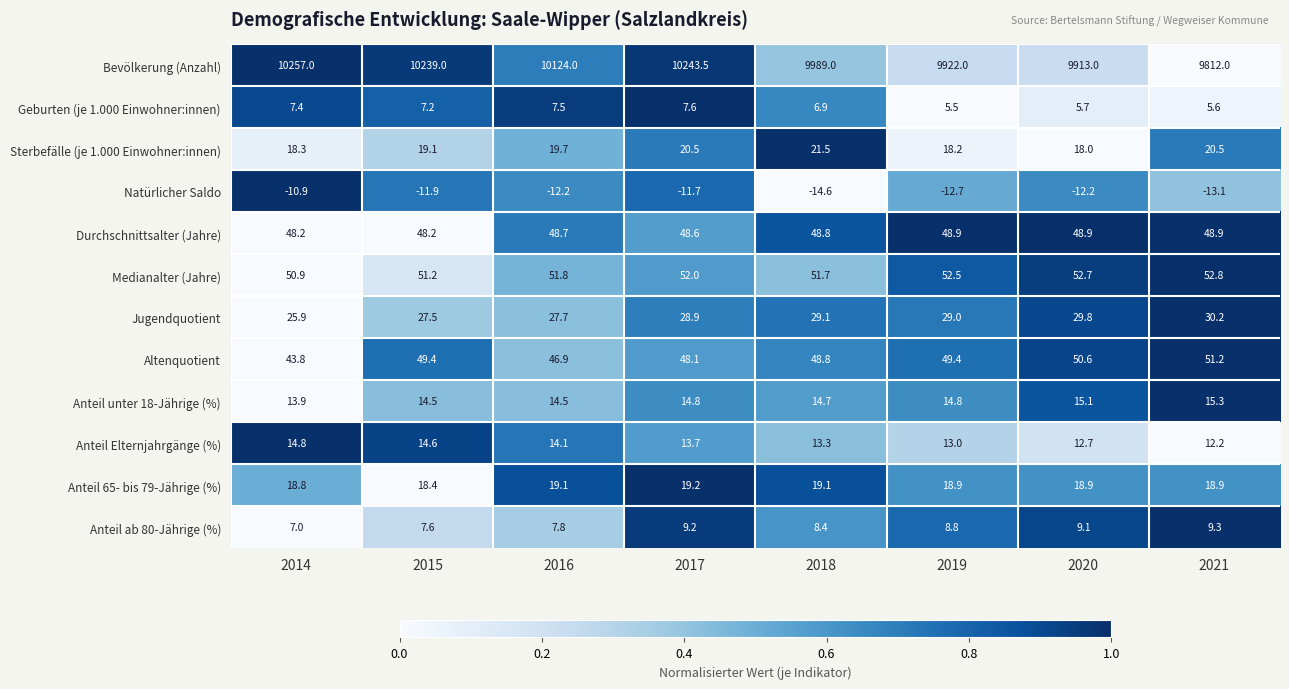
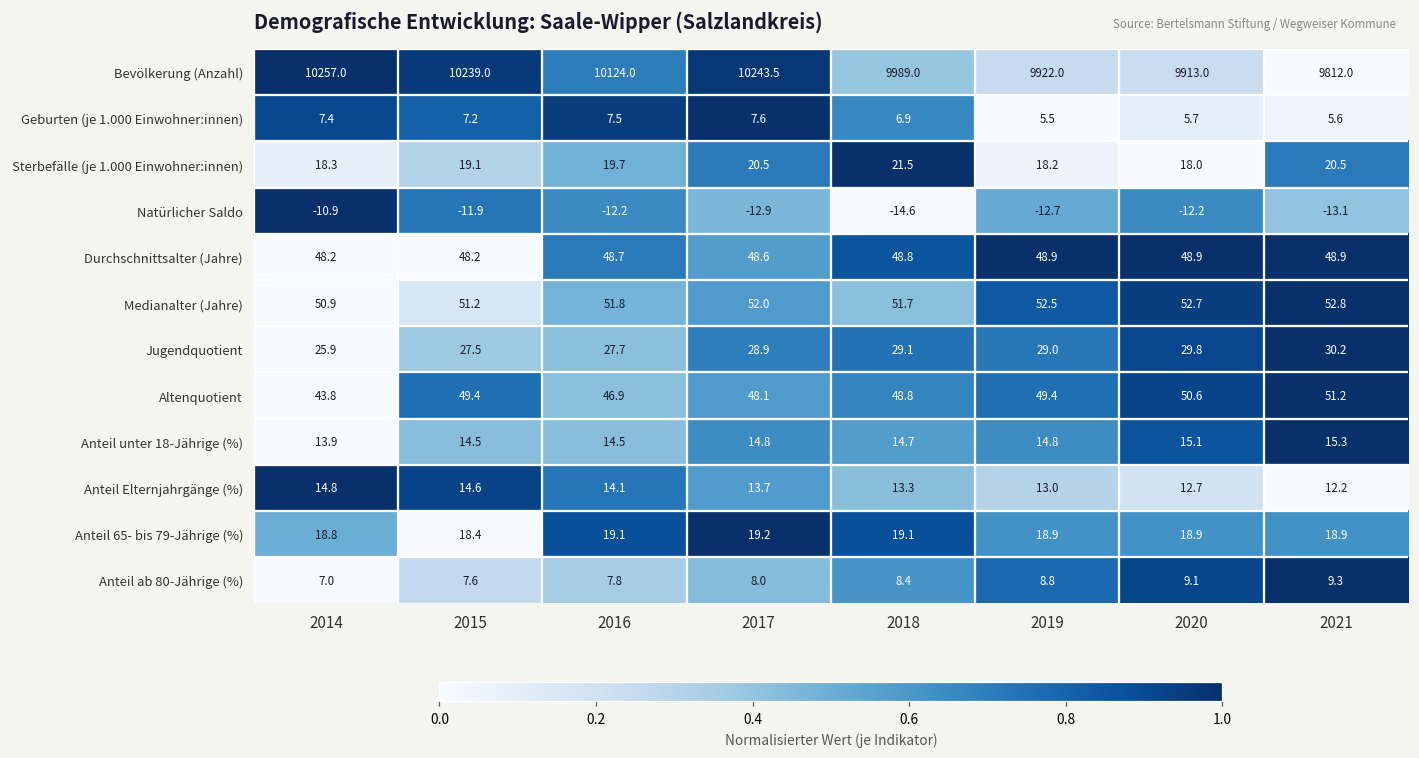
  {
    "Bevölkerung (Anzahl)": {
      "2014": 10257.0,
      "2015": 10239.0,
      "2016": 10124.0,
      "2017": 10243.5,
      "2018": 9989.0,
      "2019": 9922.0,
      "2020": 9913.0,
      "2021": 9812.0
    },
    "Geburten (je 1.000 Einwohner:innen)": {
      "2014": 7.4,
      "2015": 7.2,
      "2016": 7.5,
      "2017": 7.6,
      "2018": 6.9,
      "2019": 5.5,
      "2020": 5.7,
      "2021": 5.6
    },
    "Sterbefälle (je 1.000 Einwohner:innen)": {
      "2014": 18.3,
      "2015": 19.1,
      "2016": 19.7,
      "2017": 20.5,
      "2018": 21.5,
      "2019": 18.2,
      "2020": 18.0,
      "2021": 20.5
    },
    "Natürlicher Saldo": {
      "2014": -10.9,
      "2015": -11.9,
      "2016": -12.2,
-     "2017": -11.7,
+     "2017": -12.9,
      "2018": -14.6,
      "2019": -12.7,
      "2020": -12.2,
      "2021": -13.1
    },
    "Durchschnittsalter (Jahre)": {
      "2014": 48.2,
      "2015": 48.2,
      "2016": 48.7,
      "2017": 48.6,
      "2018": 48.8,
      "2019": 48.9,
      "2020": 48.9,
      "2021": 48.9
    },
    "Medianalter (Jahre)": {
      "2014": 50.9,
      "2015": 51.2,
      "2016": 51.8,
      "2017": 52.0,
      "2018": 51.7,
      "2019": 52.5,
      "2020": 52.7,
      "2021": 52.8
    },
    "Jugendquotient": {
      "2014": 25.9,
      "2015": 27.5,
      "2016": 27.7,
      "2017": 28.9,
      "2018": 29.1,
      "2019": 29.0,
      "2020": 29.8,
      "2021": 30.2
    },
    "Altenquotient": {
      "2014": 43.8,
      "2015": 49.4,
      "2016": 46.9,
      "2017": 48.1,
      "2018": 48.8,
      "2019": 49.4,
      "2020": 50.6,
      "2021": 51.2
    },
    "Anteil unter 18-Jährige (%)": {
      "2014": 13.9,
      "2015": 14.5,
      "2016": 14.5,
      "2017": 14.8,
      "2018": 14.7,
      "2019": 14.8,
      "2020": 15.1,
      "2021": 15.3
    },
    "Anteil Elternjahrgänge (%)": {
      "2014": 14.8,
      "2015": 14.6,
      "2016": 14.1,
      "2017": 13.7,
      "2018": 13.3,
      "2019": 13.0,
      "2020": 12.7,
      "2021": 12.2
    },
    "Anteil 65- bis 79-Jährige (%)": {
      "2014": 18.8,
      "2015": 18.4,
      "2016": 19.1,
      "2017": 19.2,
      "2018": 19.1,
      "2019": 18.9,
      "2020": 18.9,
      "2021": 18.9
    },
    "Anteil ab 80-Jährige (%)": {
      "2014": 7.0,
      "2015": 7.6,
      "2016": 7.8,
-     "2017": 9.2,
+     "2017": 8.0,
      "2018": 8.4,
      "2019": 8.8,
      "2020": 9.1,
      "2021": 9.3
    }
  }
